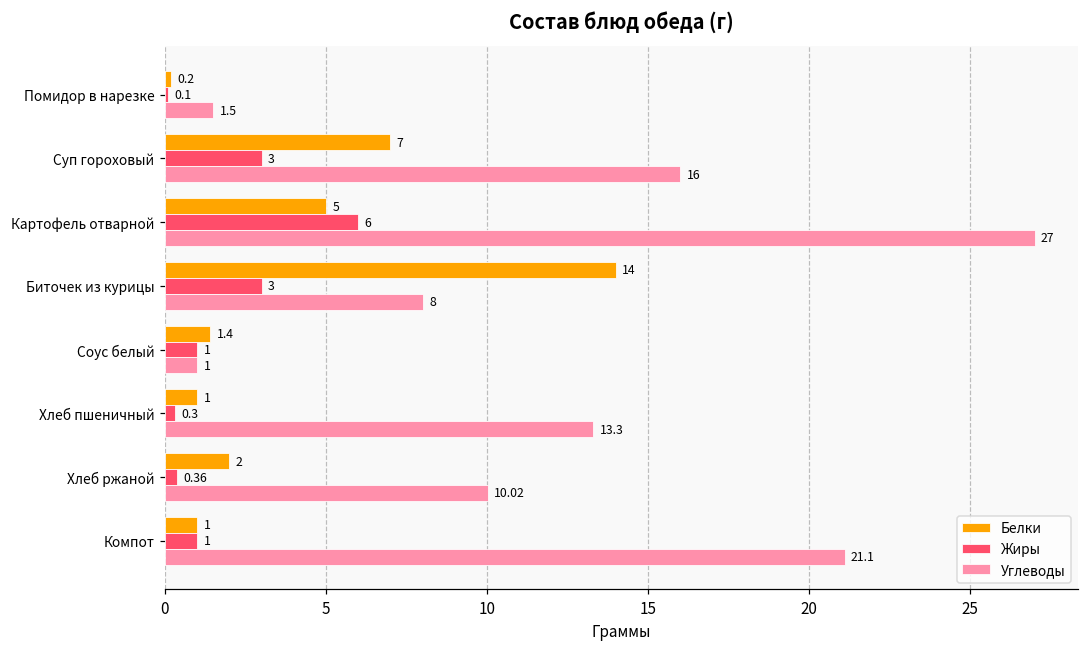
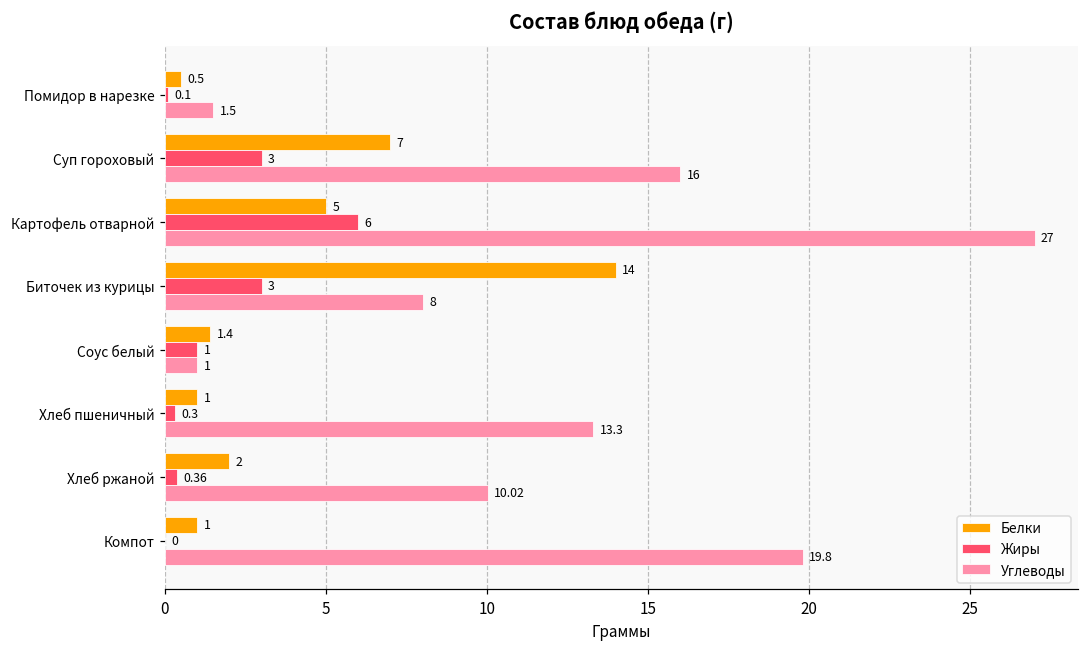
  {
    "Белки": {
-     "Помидор в нарезке": 0.2,
+     "Помидор в нарезке": 0.5,
      "Суп гороховый": 7,
      "Картофель отварной": 5,
      "Биточек из курицы": 14,
      "Соус белый": 1.4,
      "Хлеб пшеничный": 1,
      "Хлеб ржаной": 2,
      "Компот": 1
    },
    "Жиры": {
      "Помидор в нарезке": 0.1,
      "Суп гороховый": 3,
      "Картофель отварной": 6,
      "Биточек из курицы": 3,
      "Соус белый": 1,
      "Хлеб пшеничный": 0.3,
      "Хлеб ржаной": 0.36,
-     "Компот": 1
+     "Компот": 0
    },
    "Углеводы": {
      "Помидор в нарезке": 1.5,
      "Суп гороховый": 16,
      "Картофель отварной": 27,
      "Биточек из курицы": 8,
      "Соус белый": 1,
      "Хлеб пшеничный": 13.3,
      "Хлеб ржаной": 10.02,
-     "Компот": 21.1
+     "Компот": 19.8
    }
  }
